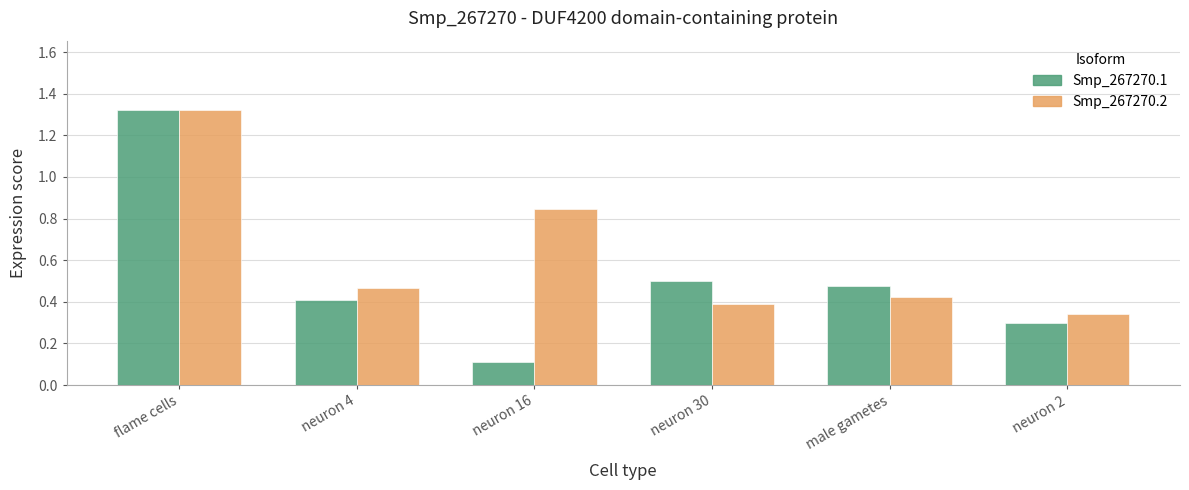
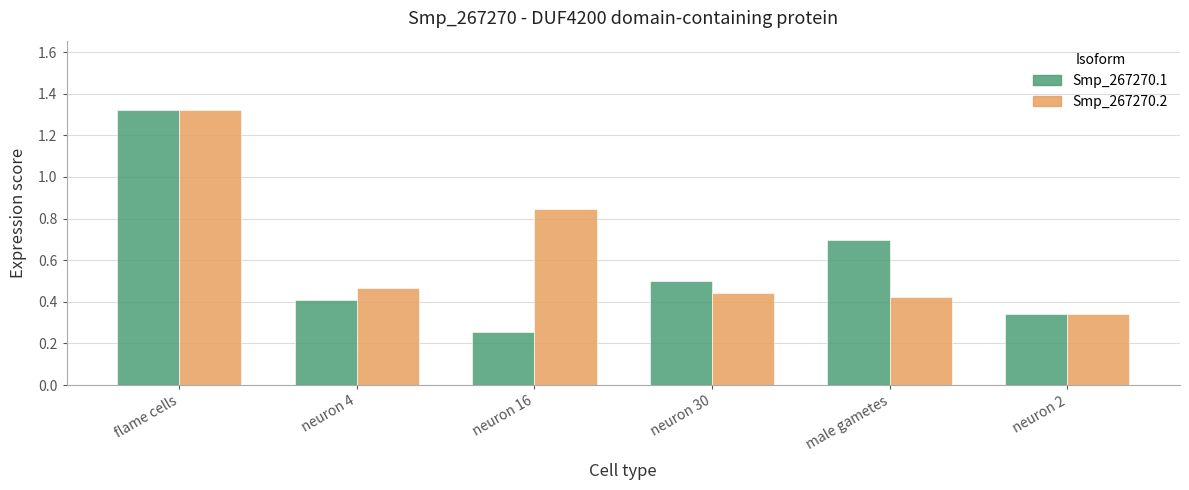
  {
    "Smp_267270.1": {
      "flame cells": 1.32,
      "neuron 4": 0.41,
-     "neuron 16": 0.11,
+     "neuron 16": 0.26,
      "neuron 30": 0.50,
-     "male gametes": 0.48,
-     "neuron 2": 0.30
+     "male gametes": 0.70,
+     "neuron 2": 0.34
    },
    "Smp_267270.2": {
      "flame cells": 1.32,
      "neuron 4": 0.46,
      "neuron 16": 0.85,
-     "neuron 30": 0.39,
+     "neuron 30": 0.44,
      "male gametes": 0.42,
      "neuron 2": 0.34
    }
  }
